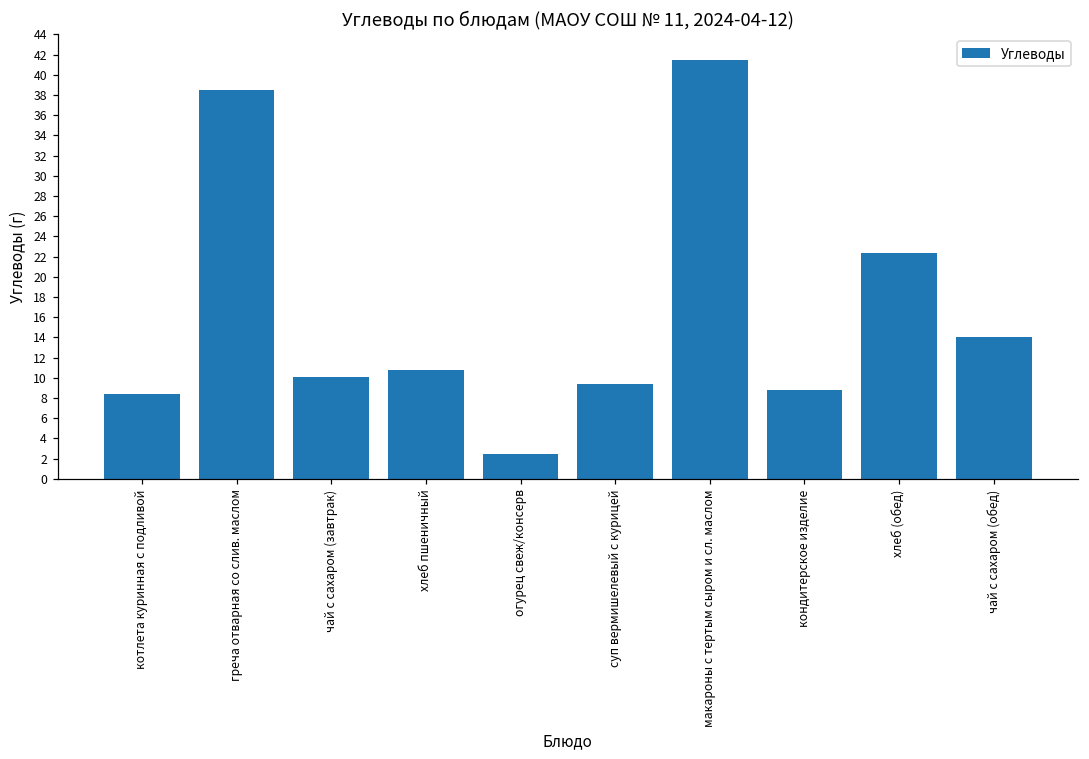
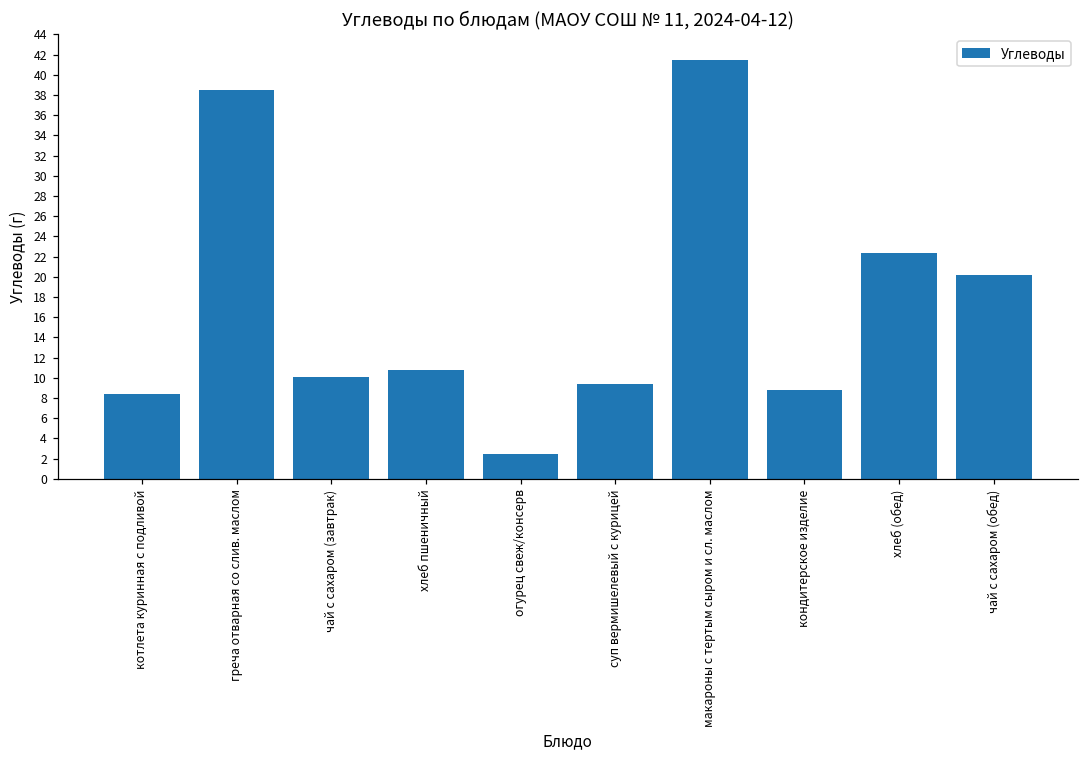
  {
    "котлета куринная с подливой": 8,
    "греча отварная со слив. маслом": 39,
    "чай с сахаром (завтрак)": 10,
    "хлеб пшеничный": 11,
    "огурец свеж/консерв": 3,
    "суп вермишелевый с курицей": 9,
    "макароны с тертым сыром и сл. маслом": 42,
    "кондитерское изделие": 9,
    "хлеб (обед)": 22,
-   "чай с сахаром (обед)": 14
+   "чай с сахаром (обед)": 20
  }
